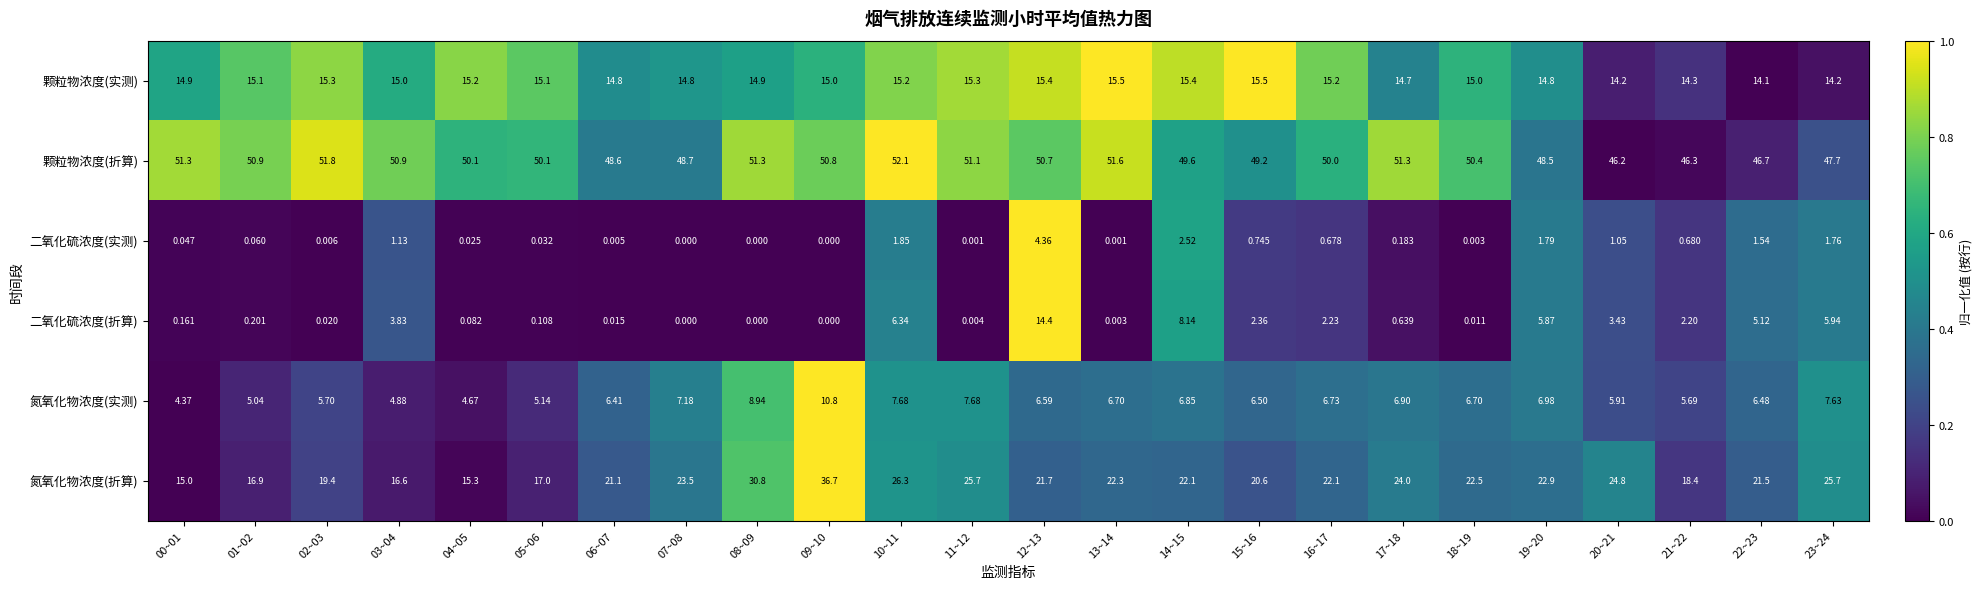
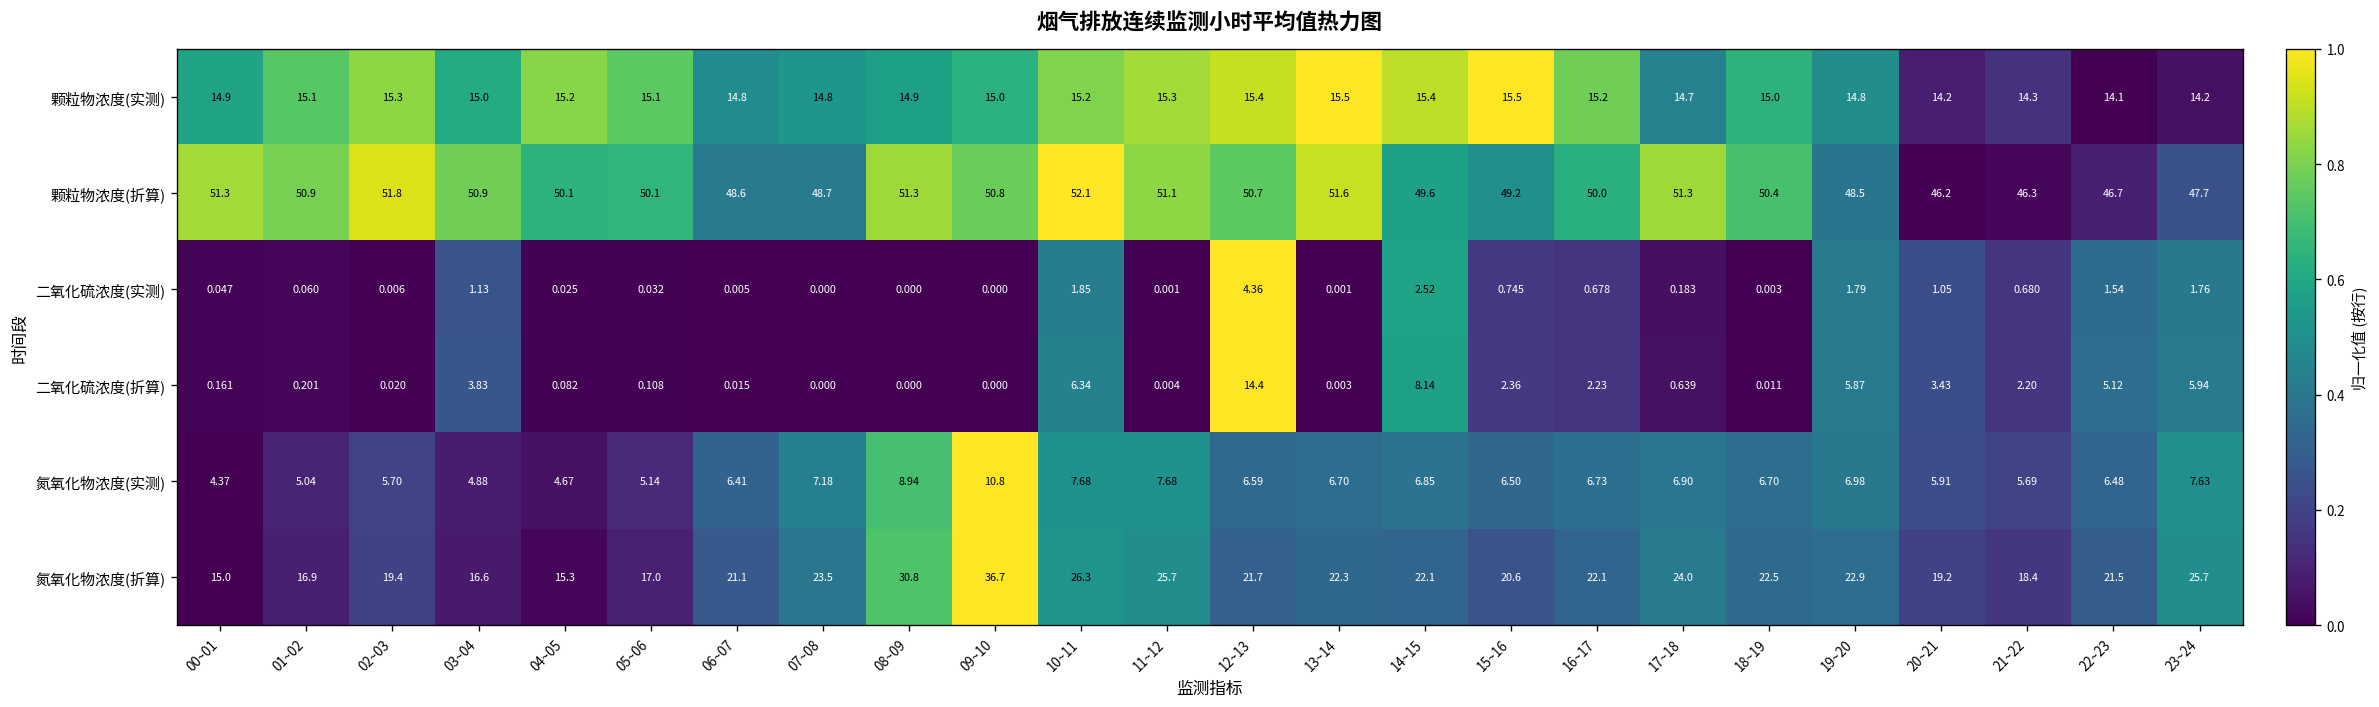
  {
    "颗粒物浓度(实测)": {
      "00~01": 14.9,
      "01~02": 15.1,
      "02~03": 15.3,
      "03~04": 15.0,
      "04~05": 15.2,
      "05~06": 15.1,
      "06~07": 14.8,
      "07~08": 14.8,
      "08~09": 14.9,
      "09~10": 15.0,
      "10~11": 15.2,
      "11~12": 15.3,
      "12~13": 15.4,
      "13~14": 15.5,
      "14~15": 15.4,
      "15~16": 15.5,
      "16~17": 15.2,
      "17~18": 14.7,
      "18~19": 15.0,
      "19~20": 14.8,
      "20~21": 14.2,
      "21~22": 14.3,
      "22~23": 14.1,
      "23~24": 14.2
    },
    "颗粒物浓度(折算)": {
      "00~01": 51.3,
      "01~02": 50.9,
      "02~03": 51.8,
      "03~04": 50.9,
      "04~05": 50.1,
      "05~06": 50.1,
      "06~07": 48.6,
      "07~08": 48.7,
      "08~09": 51.3,
      "09~10": 50.8,
      "10~11": 52.1,
      "11~12": 51.1,
      "12~13": 50.7,
      "13~14": 51.6,
      "14~15": 49.6,
      "15~16": 49.2,
      "16~17": 50.0,
      "17~18": 51.3,
      "18~19": 50.4,
      "19~20": 48.5,
      "20~21": 46.2,
      "21~22": 46.3,
      "22~23": 46.7,
      "23~24": 47.7
    },
    "二氧化硫浓度(实测)": {
      "00~01": 0.047,
      "01~02": 0.060,
      "02~03": 0.006,
      "03~04": 1.13,
      "04~05": 0.025,
      "05~06": 0.032,
      "06~07": 0.005,
      "07~08": 0.000,
      "08~09": 0.000,
      "09~10": 0.000,
      "10~11": 1.85,
      "11~12": 0.001,
      "12~13": 4.36,
      "13~14": 0.001,
      "14~15": 2.52,
      "15~16": 0.745,
      "16~17": 0.678,
      "17~18": 0.183,
      "18~19": 0.003,
      "19~20": 1.79,
      "20~21": 1.05,
      "21~22": 0.680,
      "22~23": 1.54,
      "23~24": 1.76
    },
    "二氧化硫浓度(折算)": {
      "00~01": 0.161,
      "01~02": 0.201,
      "02~03": 0.020,
      "03~04": 3.83,
      "04~05": 0.082,
      "05~06": 0.108,
      "06~07": 0.015,
      "07~08": 0.000,
      "08~09": 0.000,
      "09~10": 0.000,
      "10~11": 6.34,
      "11~12": 0.004,
      "12~13": 14.4,
      "13~14": 0.003,
      "14~15": 8.14,
      "15~16": 2.36,
      "16~17": 2.23,
      "17~18": 0.639,
      "18~19": 0.011,
      "19~20": 5.87,
      "20~21": 3.43,
      "21~22": 2.20,
      "22~23": 5.12,
      "23~24": 5.94
    },
    "氮氧化物浓度(实测)": {
      "00~01": 4.37,
      "01~02": 5.04,
      "02~03": 5.70,
      "03~04": 4.88,
      "04~05": 4.67,
      "05~06": 5.14,
      "06~07": 6.41,
      "07~08": 7.18,
      "08~09": 8.94,
      "09~10": 10.8,
      "10~11": 7.68,
      "11~12": 7.68,
      "12~13": 6.59,
      "13~14": 6.70,
      "14~15": 6.85,
      "15~16": 6.50,
      "16~17": 6.73,
      "17~18": 6.90,
      "18~19": 6.70,
      "19~20": 6.98,
      "20~21": 5.91,
      "21~22": 5.69,
      "22~23": 6.48,
      "23~24": 7.63
    },
    "氮氧化物浓度(折算)": {
      "00~01": 15.0,
      "01~02": 16.9,
      "02~03": 19.4,
      "03~04": 16.6,
      "04~05": 15.3,
      "05~06": 17.0,
      "06~07": 21.1,
      "07~08": 23.5,
      "08~09": 30.8,
      "09~10": 36.7,
      "10~11": 26.3,
      "11~12": 25.7,
      "12~13": 21.7,
      "13~14": 22.3,
      "14~15": 22.1,
      "15~16": 20.6,
      "16~17": 22.1,
      "17~18": 24.0,
      "18~19": 22.5,
      "19~20": 22.9,
-     "20~21": 24.8,
+     "20~21": 19.2,
      "21~22": 18.4,
      "22~23": 21.5,
      "23~24": 25.7
    }
  }
